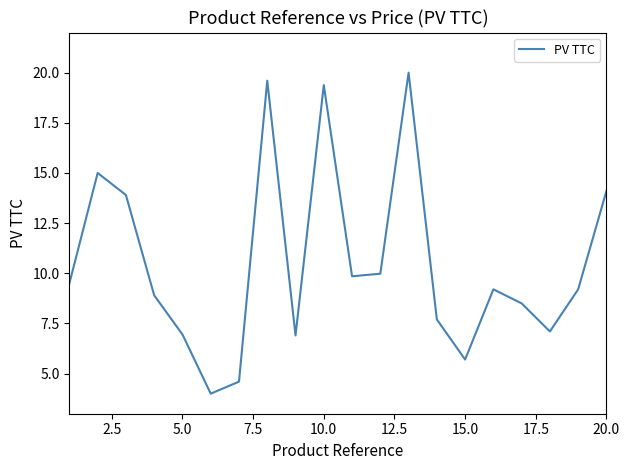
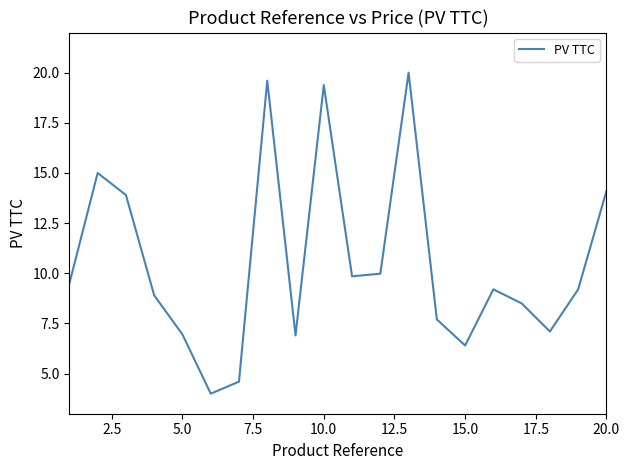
  {
    "5.0": 7.0,
    "10.0": 19.4,
-   "15.0": 5.7,
+   "15.0": 6.4,
    "20.0": 14.1
  }
